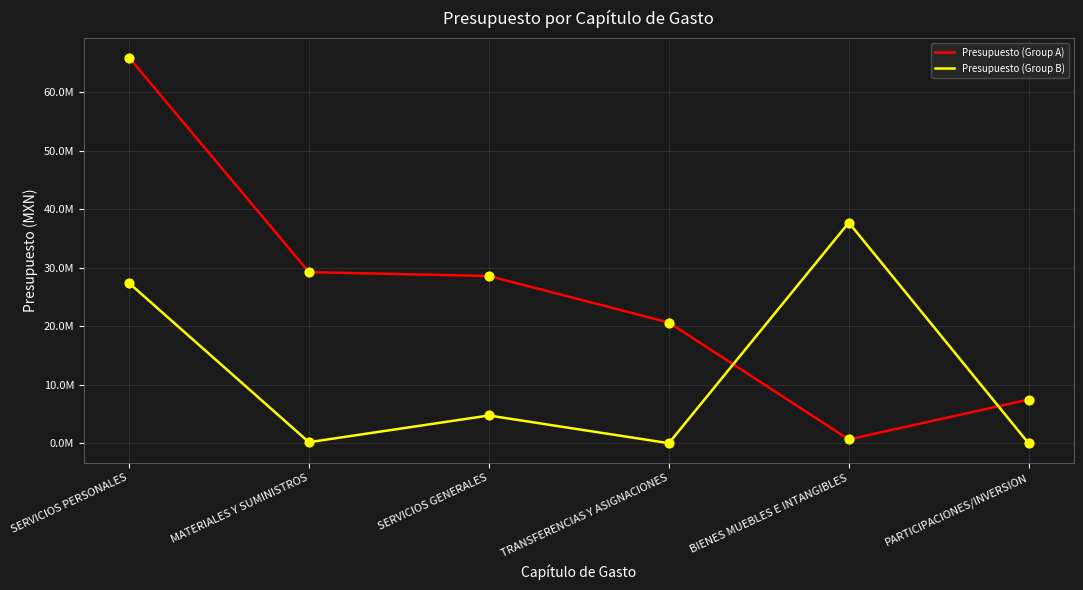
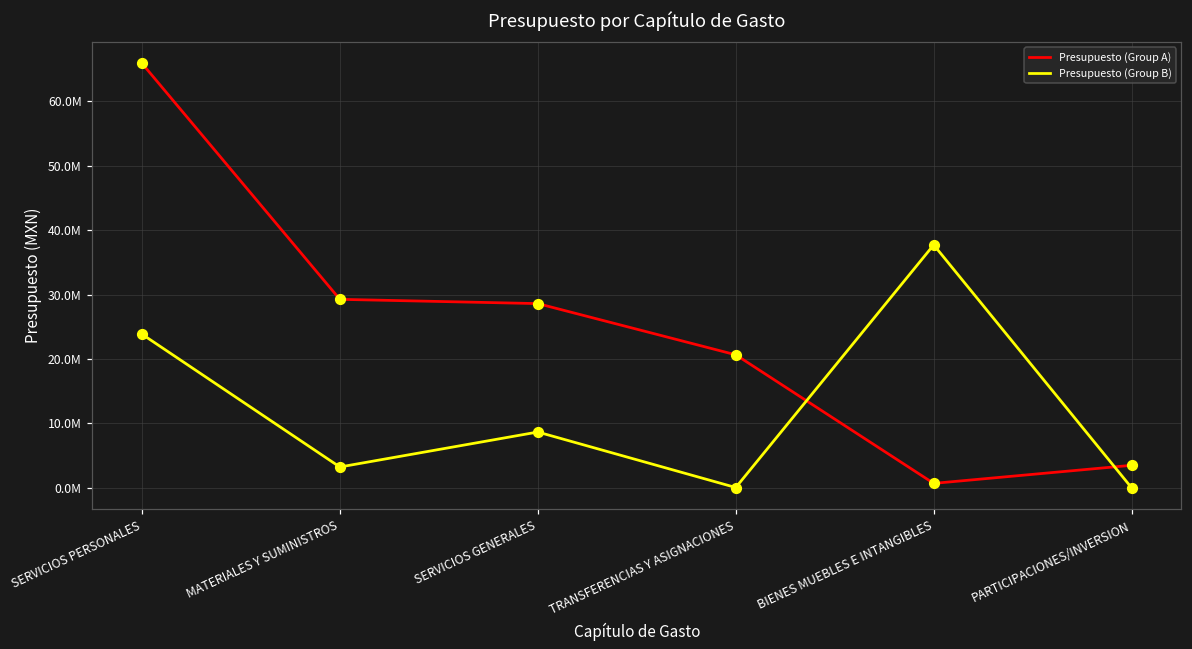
  {
    "Presupuesto (Group A)": {
      "SERVICIOS PERSONALES": 66000000,
      "MATERIALES Y SUMINISTROS": 29000000,
      "SERVICIOS GENERALES": 29000000,
      "TRANSFERENCIAS Y ASIGNACIONES": 21000000,
      "BIENES MUEBLES E INTANGIBLES": 1000000,
-     "PARTICIPACIONES/INVERSION": 8000000
+     "PARTICIPACIONES/INVERSION": 4000000
    },
    "Presupuesto (Group B)": {
-     "SERVICIOS PERSONALES": 27000000,
-     "MATERIALES Y SUMINISTROS": 0,
-     "SERVICIOS GENERALES": 5000000,
+     "SERVICIOS PERSONALES": 24000000,
+     "MATERIALES Y SUMINISTROS": 3000000,
+     "SERVICIOS GENERALES": 9000000,
      "TRANSFERENCIAS Y ASIGNACIONES": 0,
      "BIENES MUEBLES E INTANGIBLES": 38000000,
      "PARTICIPACIONES/INVERSION": 0
    }
  }
